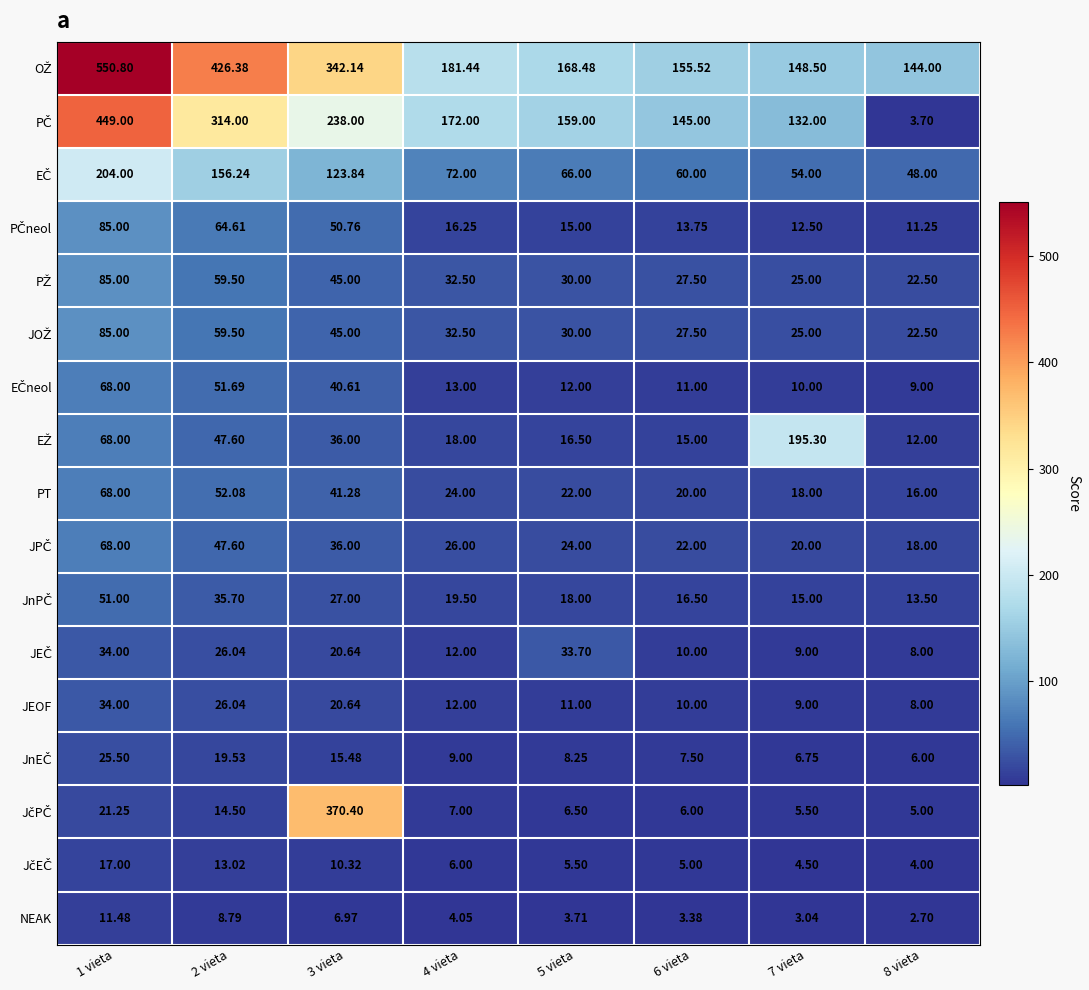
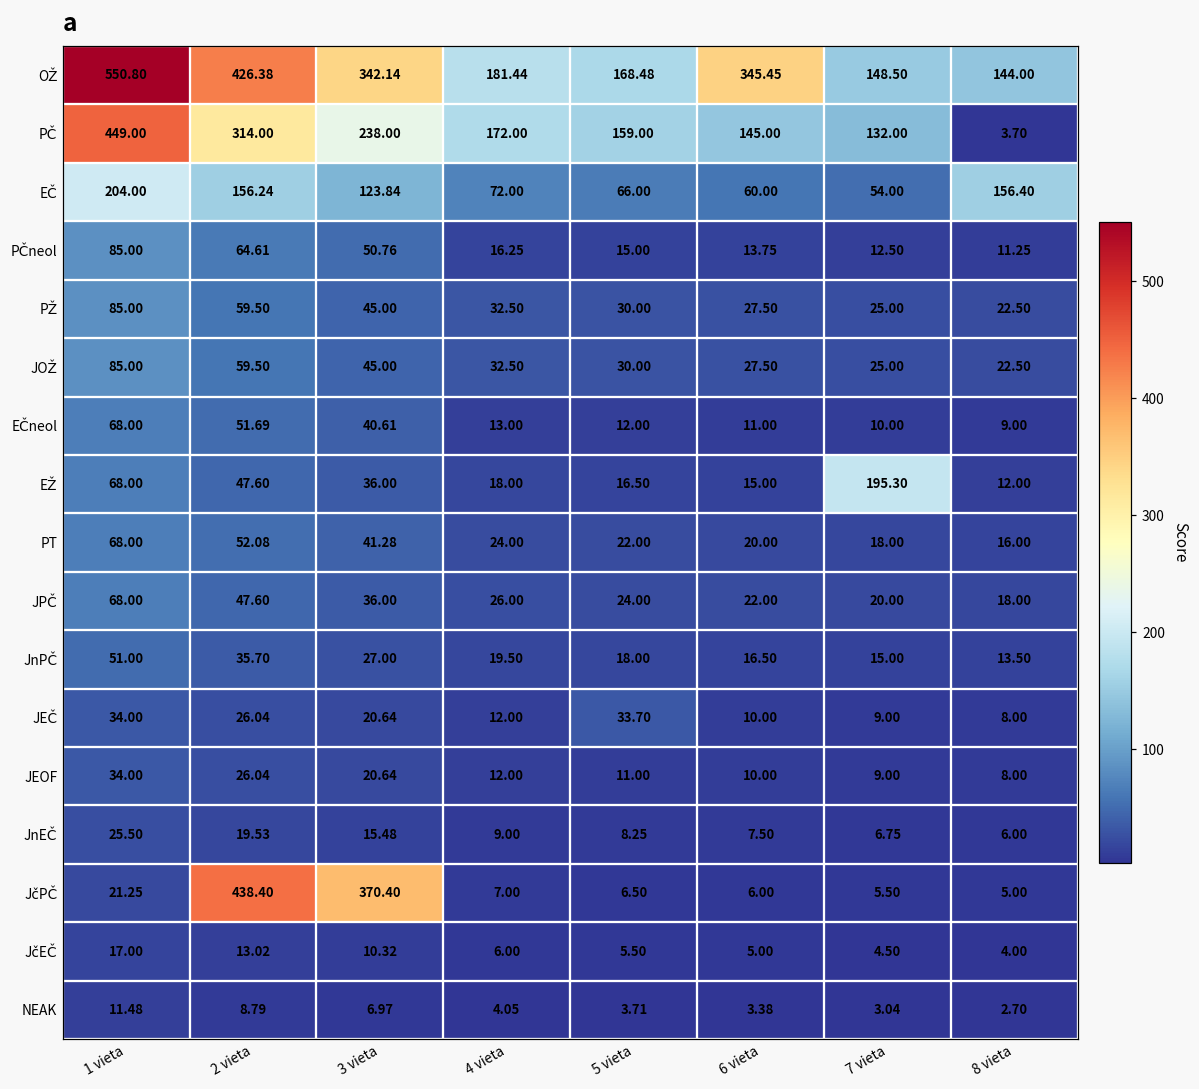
  {
    "OŽ": {
      "1 vieta": 550.80,
      "2 vieta": 426.38,
      "3 vieta": 342.14,
      "4 vieta": 181.44,
      "5 vieta": 168.48,
-     "6 vieta": 155.52,
+     "6 vieta": 345.45,
      "7 vieta": 148.50,
      "8 vieta": 144.00
    },
    "PČ": {
      "1 vieta": 449.00,
      "2 vieta": 314.00,
      "3 vieta": 238.00,
      "4 vieta": 172.00,
      "5 vieta": 159.00,
      "6 vieta": 145.00,
      "7 vieta": 132.00,
      "8 vieta": 3.70
    },
    "EČ": {
      "1 vieta": 204.00,
      "2 vieta": 156.24,
      "3 vieta": 123.84,
      "4 vieta": 72.00,
      "5 vieta": 66.00,
      "6 vieta": 60.00,
      "7 vieta": 54.00,
-     "8 vieta": 48.00
+     "8 vieta": 156.40
    },
    "PČneol": {
      "1 vieta": 85.00,
      "2 vieta": 64.61,
      "3 vieta": 50.76,
      "4 vieta": 16.25,
      "5 vieta": 15.00,
      "6 vieta": 13.75,
      "7 vieta": 12.50,
      "8 vieta": 11.25
    },
    "PŽ": {
      "1 vieta": 85.00,
      "2 vieta": 59.50,
      "3 vieta": 45.00,
      "4 vieta": 32.50,
      "5 vieta": 30.00,
      "6 vieta": 27.50,
      "7 vieta": 25.00,
      "8 vieta": 22.50
    },
    "JOŽ": {
      "1 vieta": 85.00,
      "2 vieta": 59.50,
      "3 vieta": 45.00,
      "4 vieta": 32.50,
      "5 vieta": 30.00,
      "6 vieta": 27.50,
      "7 vieta": 25.00,
      "8 vieta": 22.50
    },
    "EČneol": {
      "1 vieta": 68.00,
      "2 vieta": 51.69,
      "3 vieta": 40.61,
      "4 vieta": 13.00,
      "5 vieta": 12.00,
      "6 vieta": 11.00,
      "7 vieta": 10.00,
      "8 vieta": 9.00
    },
    "EŽ": {
      "1 vieta": 68.00,
      "2 vieta": 47.60,
      "3 vieta": 36.00,
      "4 vieta": 18.00,
      "5 vieta": 16.50,
      "6 vieta": 15.00,
      "7 vieta": 195.30,
      "8 vieta": 12.00
    },
    "PT": {
      "1 vieta": 68.00,
      "2 vieta": 52.08,
      "3 vieta": 41.28,
      "4 vieta": 24.00,
      "5 vieta": 22.00,
      "6 vieta": 20.00,
      "7 vieta": 18.00,
      "8 vieta": 16.00
    },
    "JPČ": {
      "1 vieta": 68.00,
      "2 vieta": 47.60,
      "3 vieta": 36.00,
      "4 vieta": 26.00,
      "5 vieta": 24.00,
      "6 vieta": 22.00,
      "7 vieta": 20.00,
      "8 vieta": 18.00
    },
    "JnPČ": {
      "1 vieta": 51.00,
      "2 vieta": 35.70,
      "3 vieta": 27.00,
      "4 vieta": 19.50,
      "5 vieta": 18.00,
      "6 vieta": 16.50,
      "7 vieta": 15.00,
      "8 vieta": 13.50
    },
    "JEČ": {
      "1 vieta": 34.00,
      "2 vieta": 26.04,
      "3 vieta": 20.64,
      "4 vieta": 12.00,
      "5 vieta": 33.70,
      "6 vieta": 10.00,
      "7 vieta": 9.00,
      "8 vieta": 8.00
    },
    "JEOF": {
      "1 vieta": 34.00,
      "2 vieta": 26.04,
      "3 vieta": 20.64,
      "4 vieta": 12.00,
      "5 vieta": 11.00,
      "6 vieta": 10.00,
      "7 vieta": 9.00,
      "8 vieta": 8.00
    },
    "JnEČ": {
      "1 vieta": 25.50,
      "2 vieta": 19.53,
      "3 vieta": 15.48,
      "4 vieta": 9.00,
      "5 vieta": 8.25,
      "6 vieta": 7.50,
      "7 vieta": 6.75,
      "8 vieta": 6.00
    },
    "JčPČ": {
      "1 vieta": 21.25,
-     "2 vieta": 14.50,
+     "2 vieta": 438.40,
      "3 vieta": 370.40,
      "4 vieta": 7.00,
      "5 vieta": 6.50,
      "6 vieta": 6.00,
      "7 vieta": 5.50,
      "8 vieta": 5.00
    },
    "JčEČ": {
      "1 vieta": 17.00,
      "2 vieta": 13.02,
      "3 vieta": 10.32,
      "4 vieta": 6.00,
      "5 vieta": 5.50,
      "6 vieta": 5.00,
      "7 vieta": 4.50,
      "8 vieta": 4.00
    },
    "NEAK": {
      "1 vieta": 11.48,
      "2 vieta": 8.79,
      "3 vieta": 6.97,
      "4 vieta": 4.05,
      "5 vieta": 3.71,
      "6 vieta": 3.38,
      "7 vieta": 3.04,
      "8 vieta": 2.70
    }
  }
